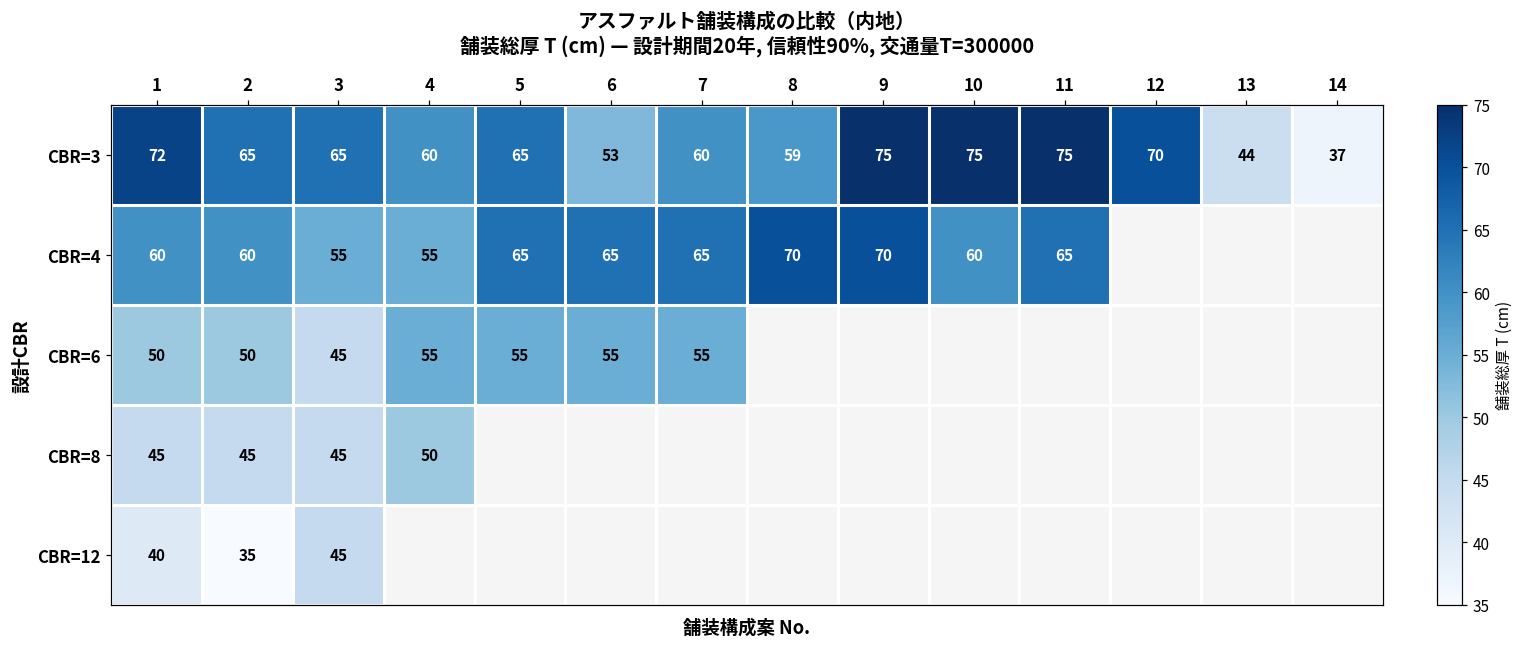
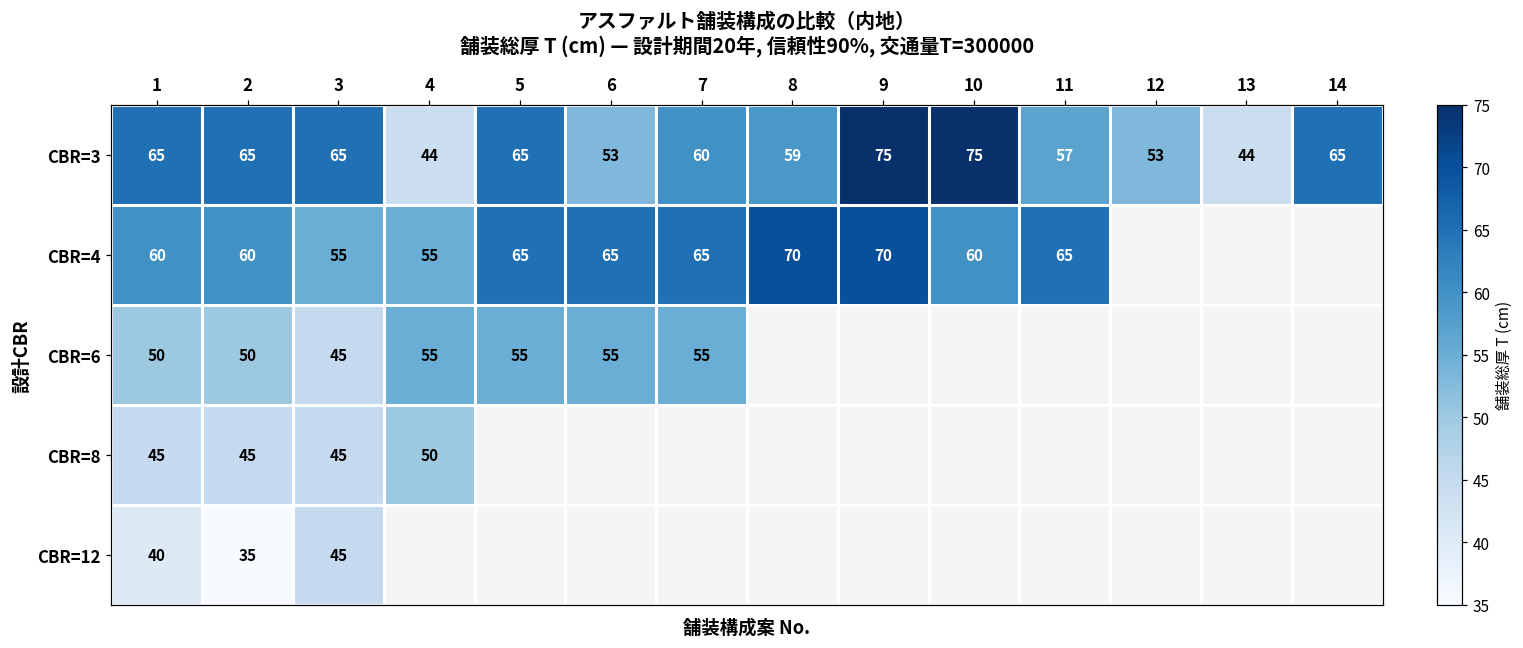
  {
    "CBR=3": {
-     "1": 72,
+     "1": 65,
      "2": 65,
      "3": 65,
-     "4": 60,
+     "4": 44,
      "5": 65,
      "6": 53,
      "7": 60,
      "8": 59,
      "9": 75,
      "10": 75,
-     "11": 75,
-     "12": 70,
+     "11": 57,
+     "12": 53,
      "13": 44,
-     "14": 37
+     "14": 65
    },
    "CBR=4": {
      "1": 60,
      "2": 60,
      "3": 55,
      "4": 55,
      "5": 65,
      "6": 65,
      "7": 65,
      "8": 70,
      "9": 70,
      "10": 60,
      "11": 65
    },
    "CBR=6": {
      "1": 50,
      "2": 50,
      "3": 45,
      "4": 55,
      "5": 55,
      "6": 55,
      "7": 55
    },
    "CBR=8": {
      "1": 45,
      "2": 45,
      "3": 45,
      "4": 50
    },
    "CBR=12": {
      "1": 40,
      "2": 35,
      "3": 45
    }
  }
